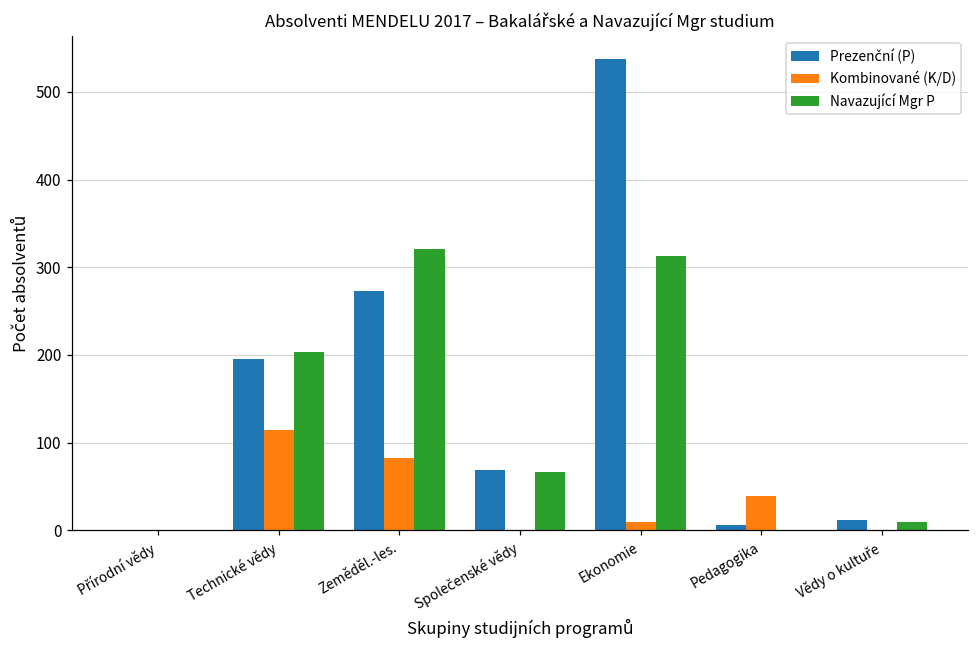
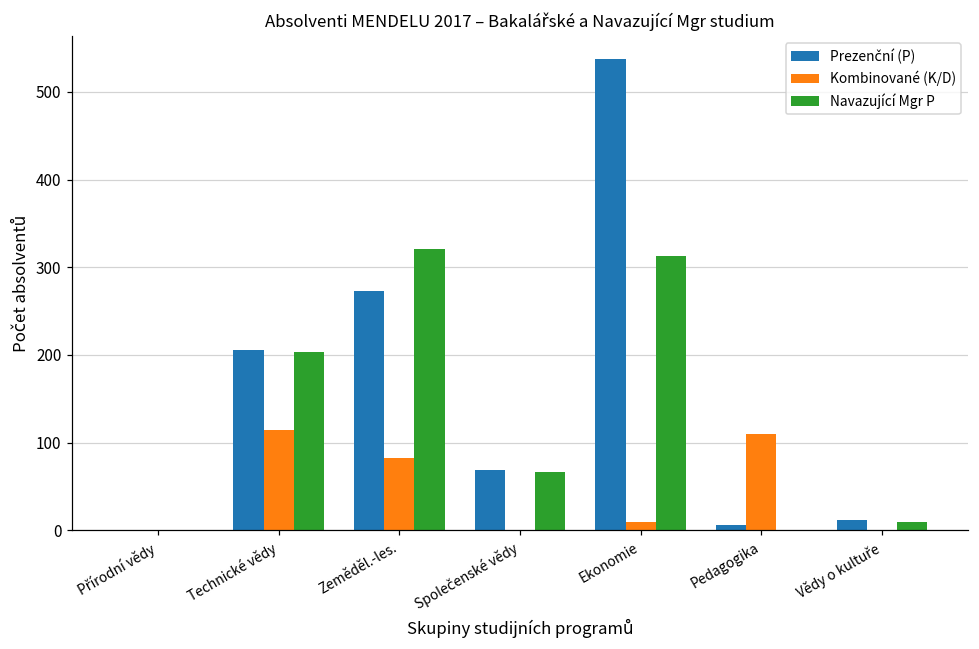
  {
    "Prezenční (P)": {
      "Přírodní vědy": 0,
-     "Technické vědy": 200,
+     "Technické vědy": 210,
      "Zeměděl.-les.": 270,
      "Společenské vědy": 70,
      "Ekonomie": 540,
      "Pedagogika": 10,
      "Vědy o kultuře": 10
    },
    "Kombinované (K/D)": {
      "Přírodní vědy": 0,
      "Technické vědy": 110,
      "Zeměděl.-les.": 80,
      "Společenské vědy": 0,
      "Ekonomie": 10,
-     "Pedagogika": 40,
+     "Pedagogika": 110,
      "Vědy o kultuře": 0
    },
    "Navazující Mgr P": {
      "Přírodní vědy": 0,
      "Technické vědy": 200,
      "Zeměděl.-les.": 320,
      "Společenské vědy": 70,
      "Ekonomie": 310,
      "Pedagogika": 0,
      "Vědy o kultuře": 10
    }
  }
